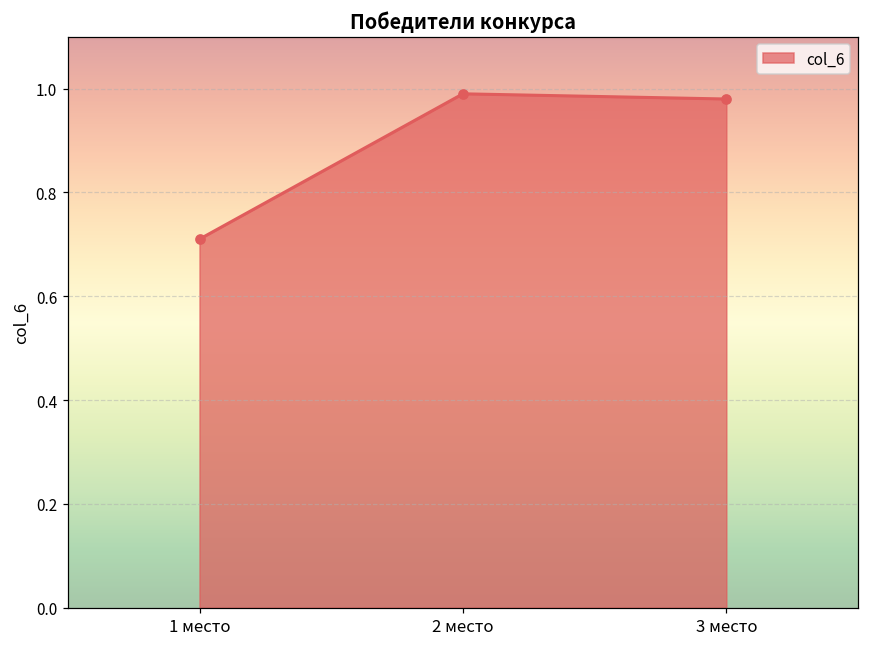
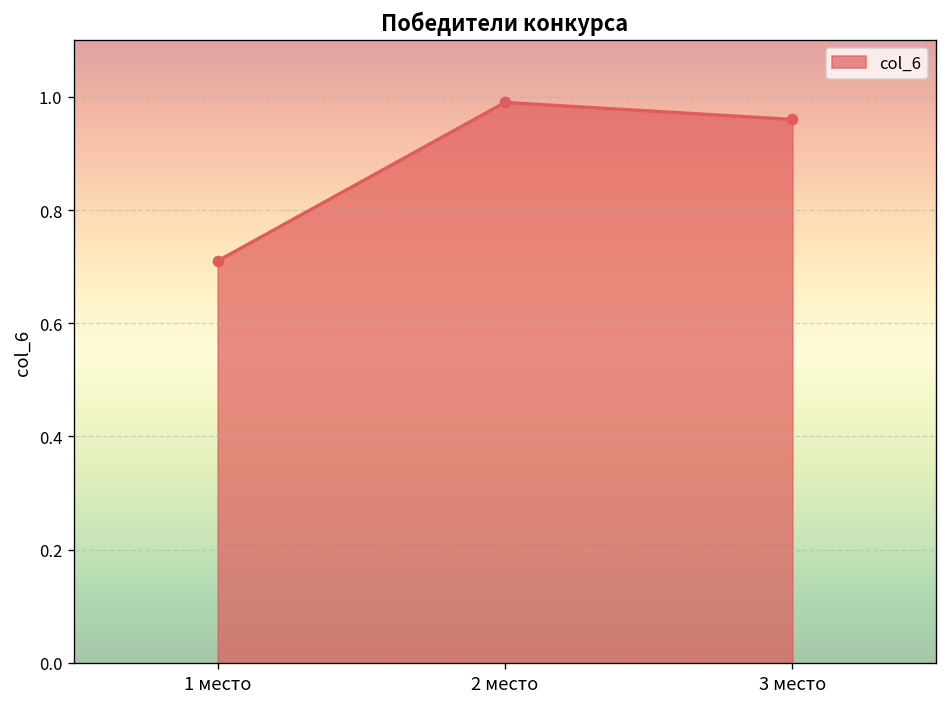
  {
    "1 место": 0.71,
    "2 место": 0.99,
-   "3 место": 0.98
+   "3 место": 0.96
  }
